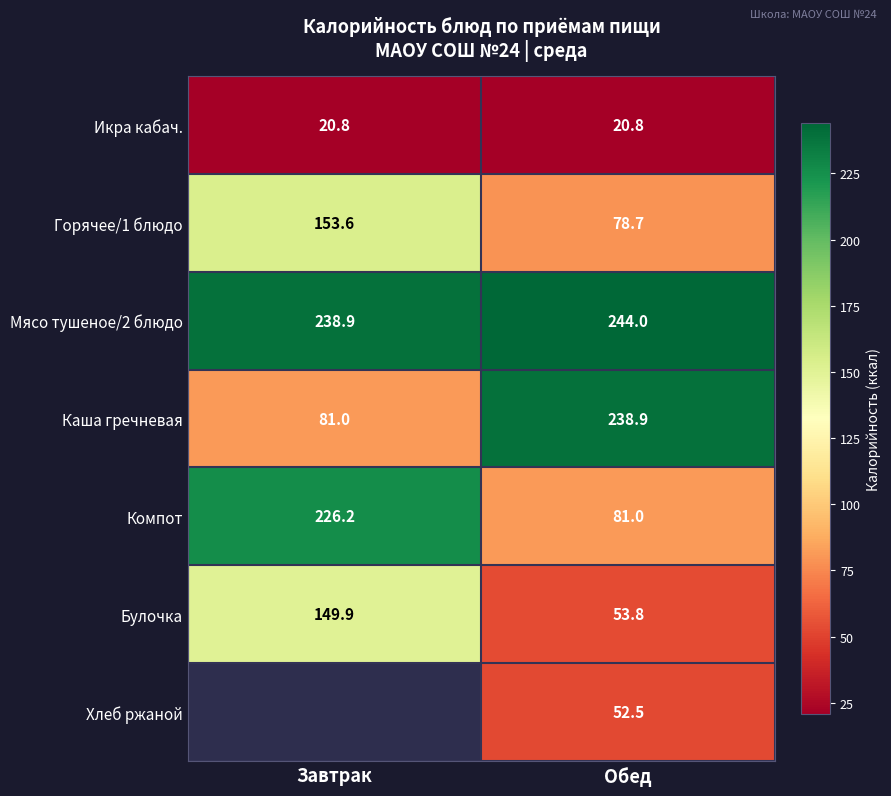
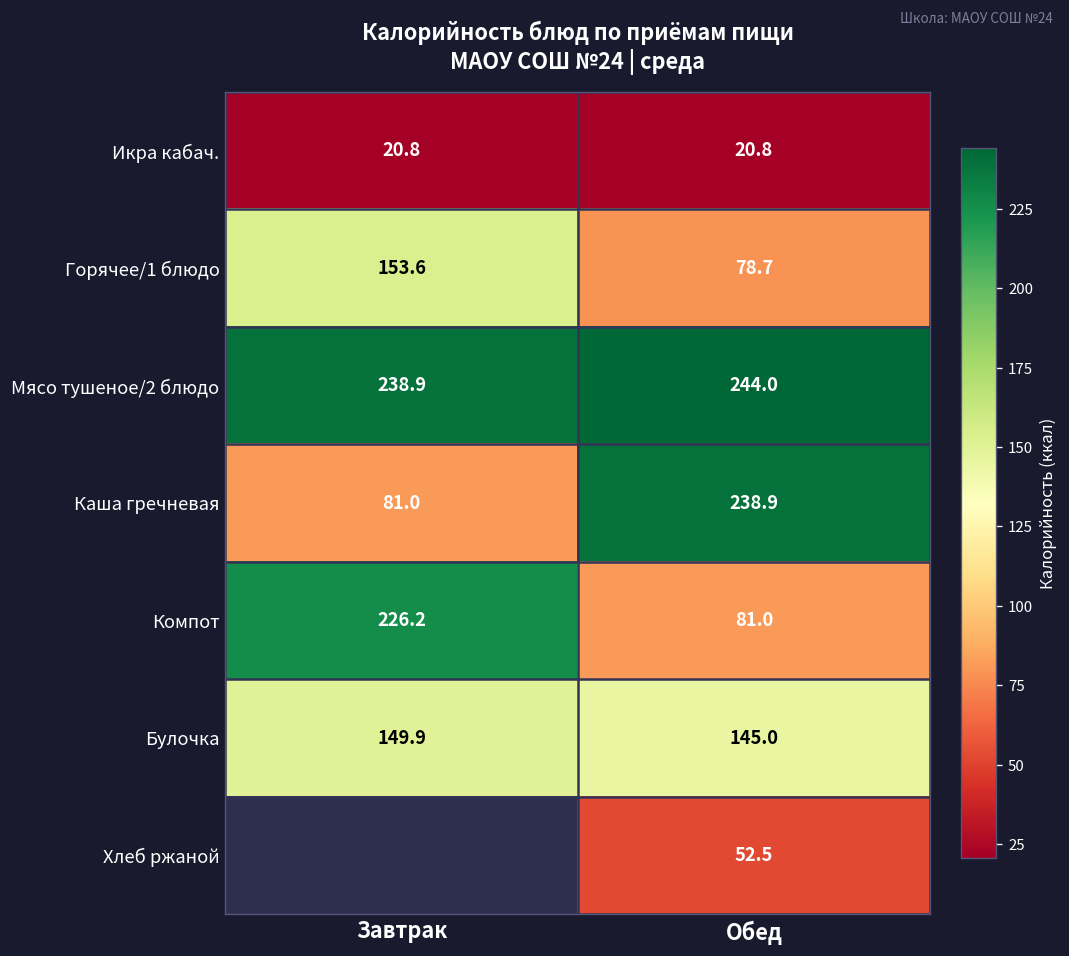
  {
    "Икра кабач.": {
      "Завтрак": 20.8,
      "Обед": 20.8
    },
    "Горячее/1 блюдо": {
      "Завтрак": 153.6,
      "Обед": 78.7
    },
    "Мясо тушеное/2 блюдо": {
      "Завтрак": 238.9,
      "Обед": 244.0
    },
    "Каша гречневая": {
      "Завтрак": 81.0,
      "Обед": 238.9
    },
    "Компот": {
      "Завтрак": 226.2,
      "Обед": 81.0
    },
    "Булочка": {
      "Завтрак": 149.9,
-     "Обед": 53.8
+     "Обед": 145.0
    },
    "Хлеб ржаной": {
      "Обед": 52.5
    }
  }
